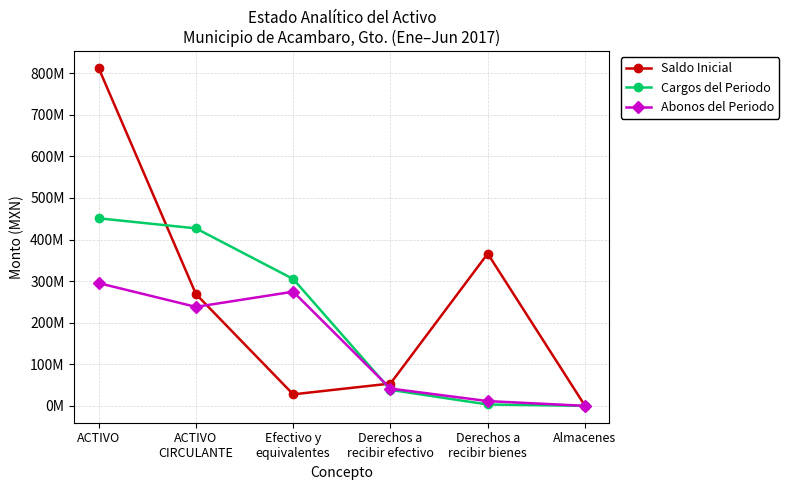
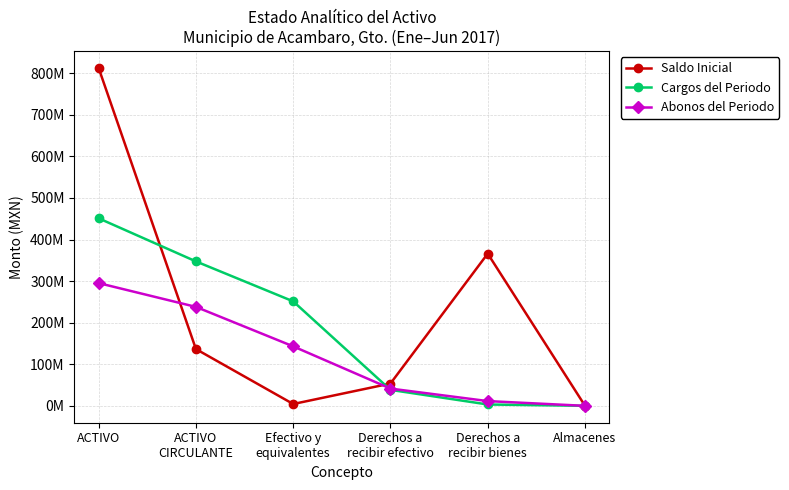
  {
    "Saldo Inicial": {
      "ACTIVO": 810000000,
-     "ACTIVO CIRCULANTE": 270000000,
-     "Efectivo y equivalentes": 30000000,
+     "ACTIVO CIRCULANTE": 140000000,
+     "Efectivo y equivalentes": 0,
      "Derechos a recibir efectivo": 50000000,
      "Derechos a recibir bienes": 370000000
    },
    "Cargos del Periodo": {
      "ACTIVO": 450000000,
-     "ACTIVO CIRCULANTE": 430000000,
-     "Efectivo y equivalentes": 310000000,
+     "ACTIVO CIRCULANTE": 350000000,
+     "Efectivo y equivalentes": 250000000,
      "Derechos a recibir bienes": 0
    },
    "Abonos del Periodo": {
      "ACTIVO": 300000000,
      "ACTIVO CIRCULANTE": 240000000,
-     "Efectivo y equivalentes": 270000000,
+     "Efectivo y equivalentes": 140000000,
      "Derechos a recibir bienes": 10000000
    }
  }
